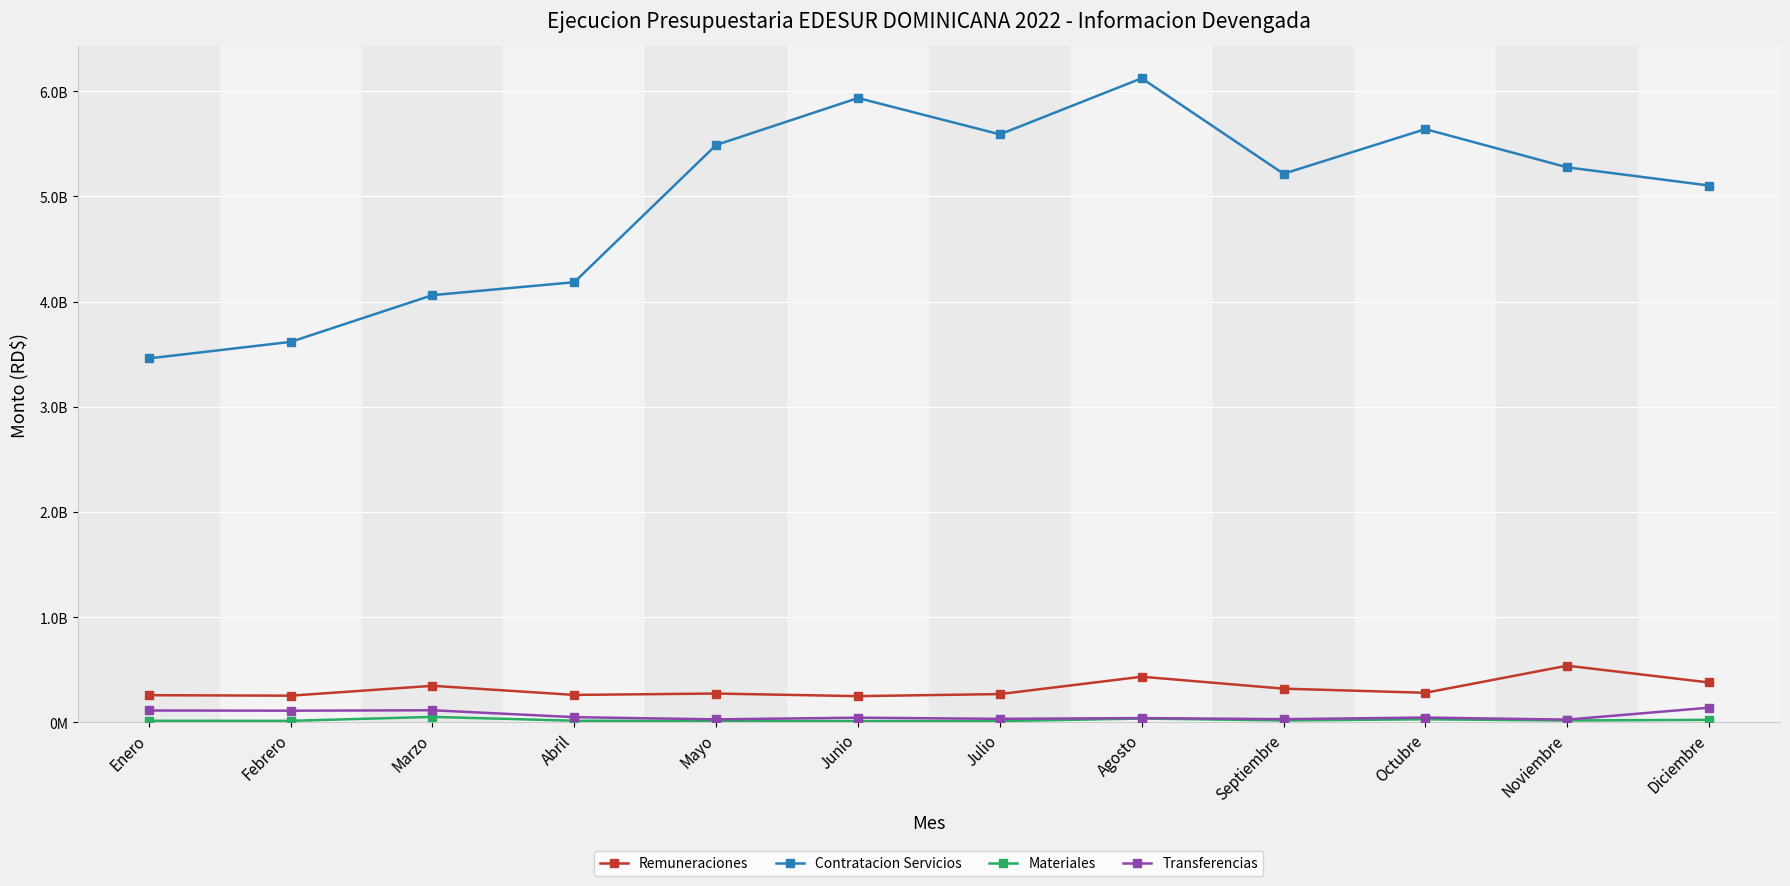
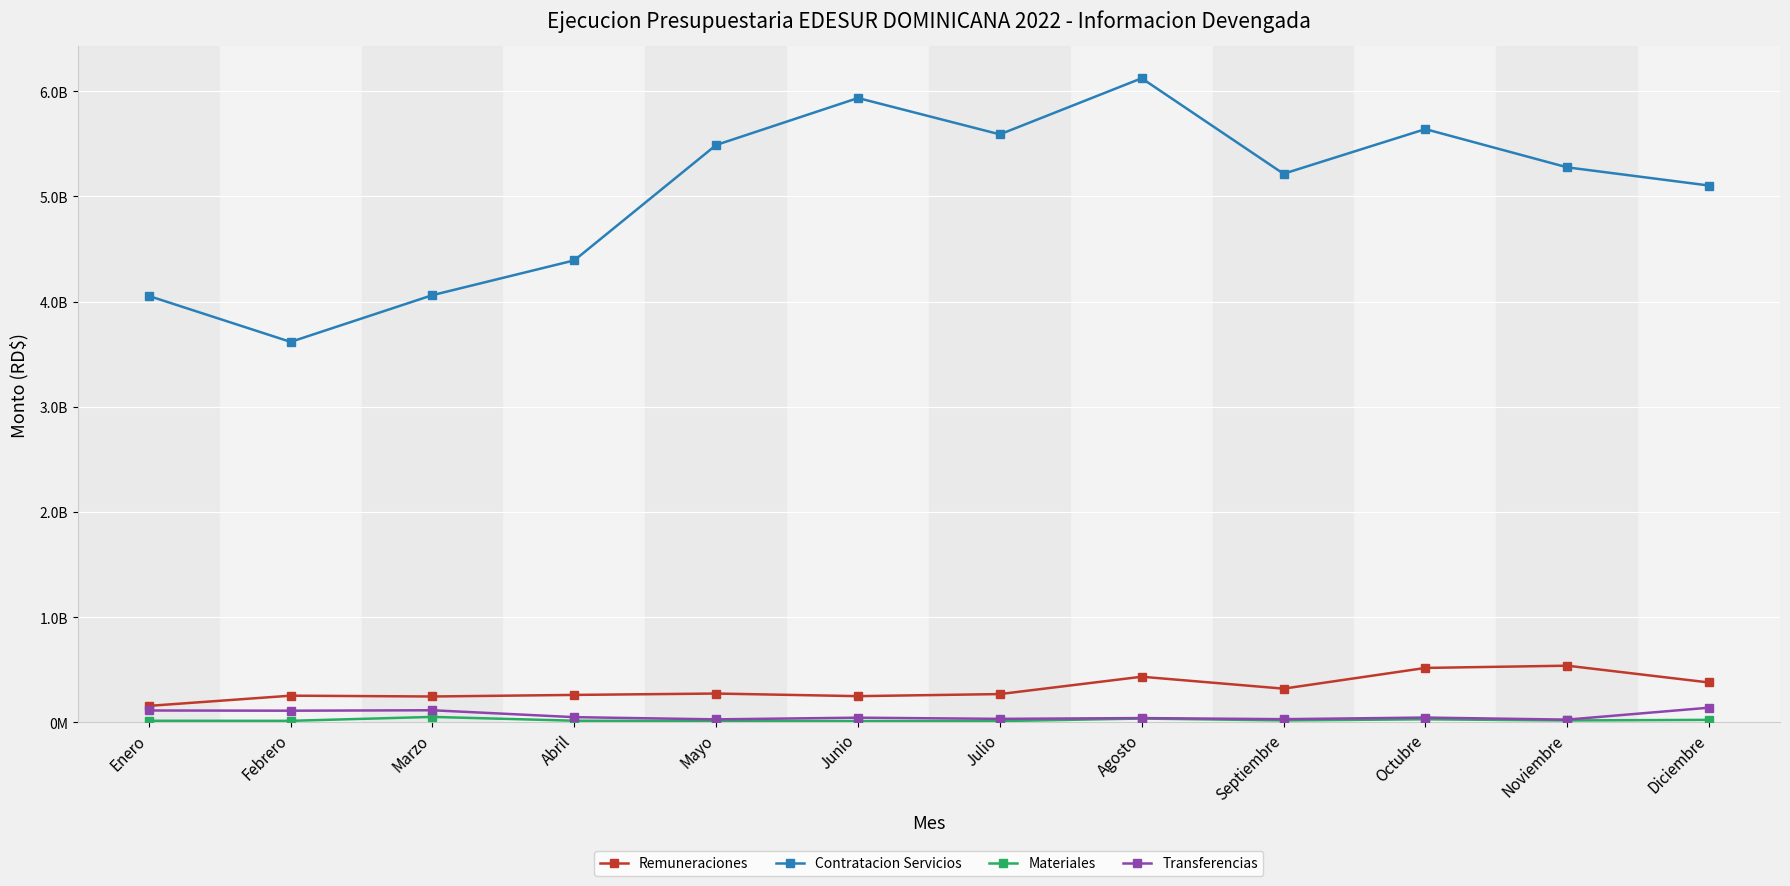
  {
    "Remuneraciones": {
-     "Enero": 260000000,
+     "Enero": 160000000,
      "Febrero": 250000000,
-     "Marzo": 350000000,
+     "Marzo": 240000000,
      "Abril": 260000000,
      "Mayo": 270000000,
      "Junio": 250000000,
      "Julio": 270000000,
      "Agosto": 430000000,
      "Septiembre": 320000000,
-     "Octubre": 280000000,
+     "Octubre": 520000000,
      "Noviembre": 540000000,
      "Diciembre": 380000000
    },
    "Contratacion Servicios": {
-     "Enero": 3460000000,
+     "Enero": 4050000000,
      "Febrero": 3620000000,
      "Marzo": 4060000000,
-     "Abril": 4180000000,
+     "Abril": 4390000000,
      "Mayo": 5490000000,
      "Junio": 5940000000,
      "Julio": 5590000000,
      "Agosto": 6120000000,
      "Septiembre": 5210000000,
      "Octubre": 5640000000,
      "Noviembre": 5280000000,
      "Diciembre": 5100000000
    },
    "Materiales": {
      "Enero": 10000000,
      "Febrero": 10000000,
      "Marzo": 50000000,
      "Abril": 10000000,
      "Junio": 10000000,
      "Diciembre": 20000000
    },
    "Transferencias": {
      "Enero": 110000000,
      "Febrero": 110000000,
      "Marzo": 110000000,
      "Abril": 50000000,
      "Junio": 40000000,
      "Diciembre": 140000000
    }
  }
